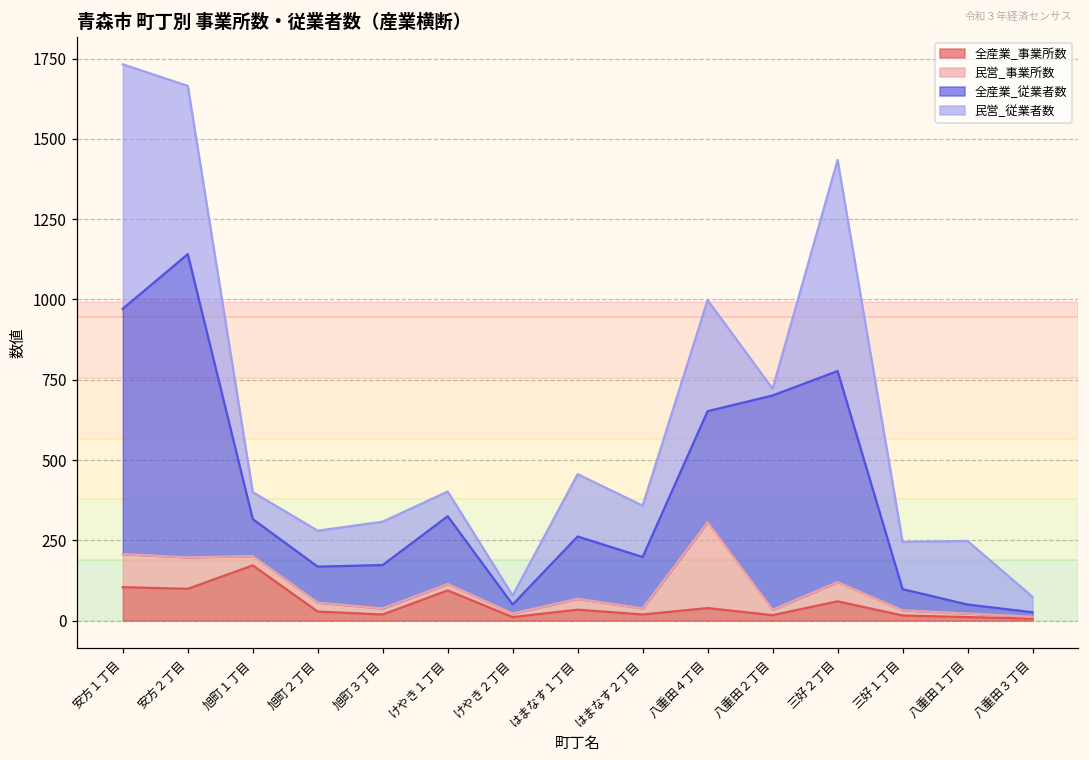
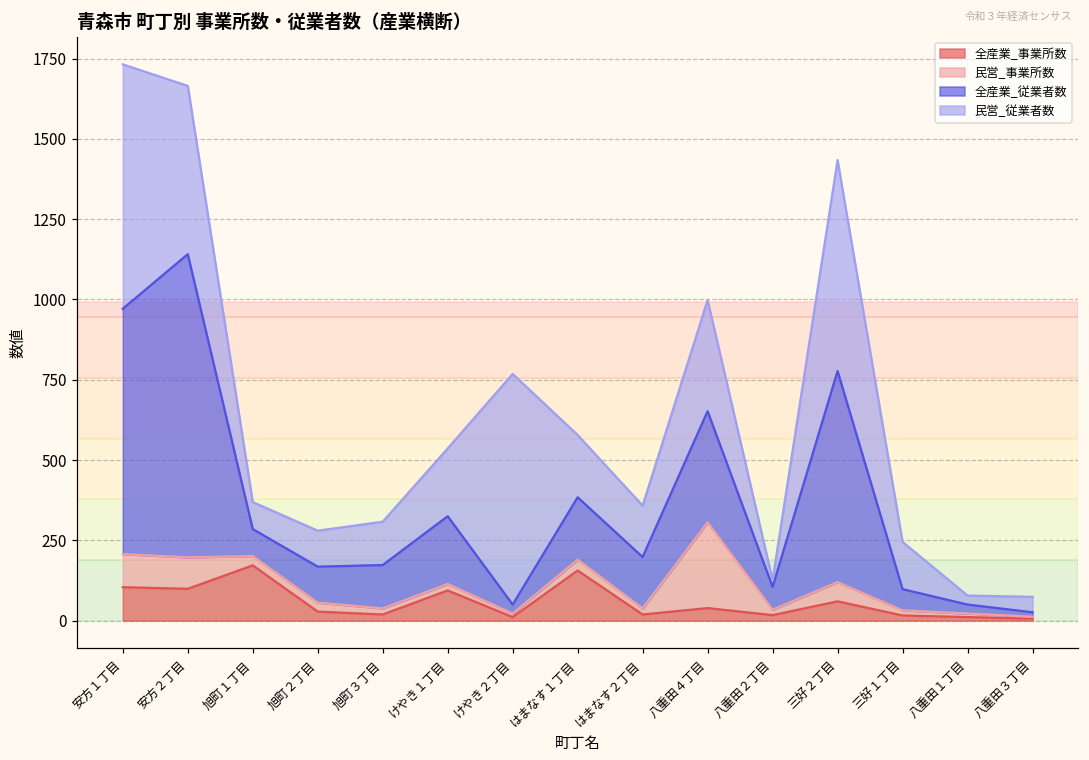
  {
    "全産業_事業所数": {
      "安方１丁目": 100,
      "安方２丁目": 100,
      "旭町１丁目": 170,
      "旭町２丁目": 30,
      "旭町３丁目": 20,
      "けやき１丁目": 90,
      "けやき２丁目": 10,
-     "はまなす１丁目": 30,
+     "はまなす１丁目": 160,
      "はまなす２丁目": 20,
      "八重田４丁目": 40,
      "八重田２丁目": 20,
      "三好２丁目": 60,
      "三好１丁目": 20,
      "八重田１丁目": 10
    },
    "民営_事業所数": {
      "安方１丁目": 100,
      "安方２丁目": 100,
      "旭町１丁目": 30,
      "旭町２丁目": 30,
      "旭町３丁目": 20,
      "けやき１丁目": 20,
      "けやき２丁目": 10,
      "はまなす１丁目": 30,
      "はまなす２丁目": 20,
      "八重田４丁目": 270,
      "八重田２丁目": 20,
      "三好２丁目": 60,
      "三好１丁目": 20,
      "八重田１丁目": 10
    },
    "全産業_従業者数": {
      "安方１丁目": 760,
      "安方２丁目": 940,
-     "旭町１丁目": 120,
+     "旭町１丁目": 80,
      "旭町２丁目": 110,
      "旭町３丁目": 140,
      "けやき１丁目": 210,
      "けやき２丁目": 30,
      "はまなす１丁目": 190,
      "はまなす２丁目": 160,
      "八重田４丁目": 350,
-     "八重田２丁目": 670,
+     "八重田２丁目": 70,
      "三好２丁目": 660,
      "三好１丁目": 70,
      "八重田１丁目": 30,
      "八重田３丁目": 10
    },
    "民営_従業者数": {
      "安方１丁目": 760,
      "安方２丁目": 520,
      "旭町１丁目": 80,
      "旭町２丁目": 110,
      "旭町３丁目": 140,
-     "けやき１丁目": 80,
-     "けやき２丁目": 30,
+     "けやき１丁目": 210,
+     "けやき２丁目": 720,
      "はまなす１丁目": 190,
      "はまなす２丁目": 160,
      "八重田４丁目": 350,
      "八重田２丁目": 20,
      "三好２丁目": 660,
      "三好１丁目": 150,
-     "八重田１丁目": 200,
+     "八重田１丁目": 30,
      "八重田３丁目": 50
    }
  }
